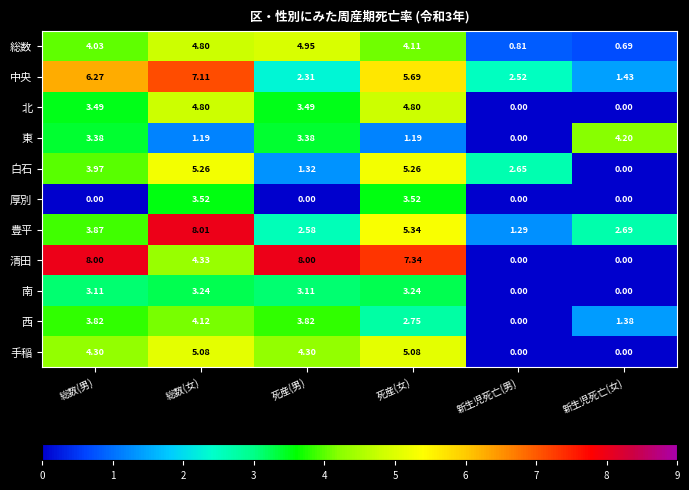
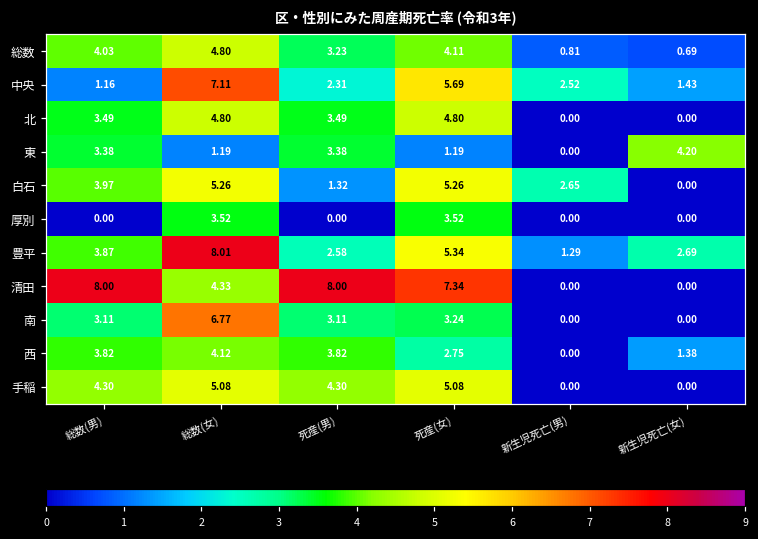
  {
    "総数": {
      "総数(男)": 4.03,
      "総数(女)": 4.80,
-     "死産(男)": 4.95,
+     "死産(男)": 3.23,
      "死産(女)": 4.11,
      "新生児死亡(男)": 0.81,
      "新生児死亡(女)": 0.69
    },
    "中央": {
-     "総数(男)": 6.27,
+     "総数(男)": 1.16,
      "総数(女)": 7.11,
      "死産(男)": 2.31,
      "死産(女)": 5.69,
      "新生児死亡(男)": 2.52,
      "新生児死亡(女)": 1.43
    },
    "北": {
      "総数(男)": 3.49,
      "総数(女)": 4.80,
      "死産(男)": 3.49,
      "死産(女)": 4.80,
      "新生児死亡(男)": 0.00,
      "新生児死亡(女)": 0.00
    },
    "東": {
      "総数(男)": 3.38,
      "総数(女)": 1.19,
      "死産(男)": 3.38,
      "死産(女)": 1.19,
      "新生児死亡(男)": 0.00,
      "新生児死亡(女)": 4.20
    },
    "白石": {
      "総数(男)": 3.97,
      "総数(女)": 5.26,
      "死産(男)": 1.32,
      "死産(女)": 5.26,
      "新生児死亡(男)": 2.65,
      "新生児死亡(女)": 0.00
    },
    "厚別": {
      "総数(男)": 0.00,
      "総数(女)": 3.52,
      "死産(男)": 0.00,
      "死産(女)": 3.52,
      "新生児死亡(男)": 0.00,
      "新生児死亡(女)": 0.00
    },
    "豊平": {
      "総数(男)": 3.87,
      "総数(女)": 8.01,
      "死産(男)": 2.58,
      "死産(女)": 5.34,
      "新生児死亡(男)": 1.29,
      "新生児死亡(女)": 2.69
    },
    "清田": {
      "総数(男)": 8.00,
      "総数(女)": 4.33,
      "死産(男)": 8.00,
      "死産(女)": 7.34,
      "新生児死亡(男)": 0.00,
      "新生児死亡(女)": 0.00
    },
    "南": {
      "総数(男)": 3.11,
-     "総数(女)": 3.24,
+     "総数(女)": 6.77,
      "死産(男)": 3.11,
      "死産(女)": 3.24,
      "新生児死亡(男)": 0.00,
      "新生児死亡(女)": 0.00
    },
    "西": {
      "総数(男)": 3.82,
      "総数(女)": 4.12,
      "死産(男)": 3.82,
      "死産(女)": 2.75,
      "新生児死亡(男)": 0.00,
      "新生児死亡(女)": 1.38
    },
    "手稲": {
      "総数(男)": 4.30,
      "総数(女)": 5.08,
      "死産(男)": 4.30,
      "死産(女)": 5.08,
      "新生児死亡(男)": 0.00,
      "新生児死亡(女)": 0.00
    }
  }
